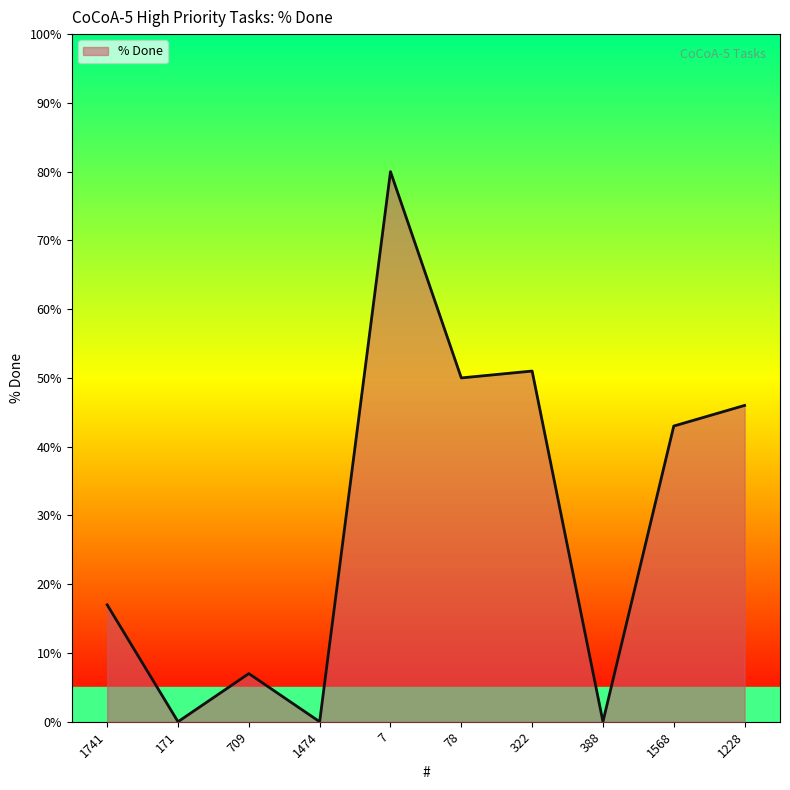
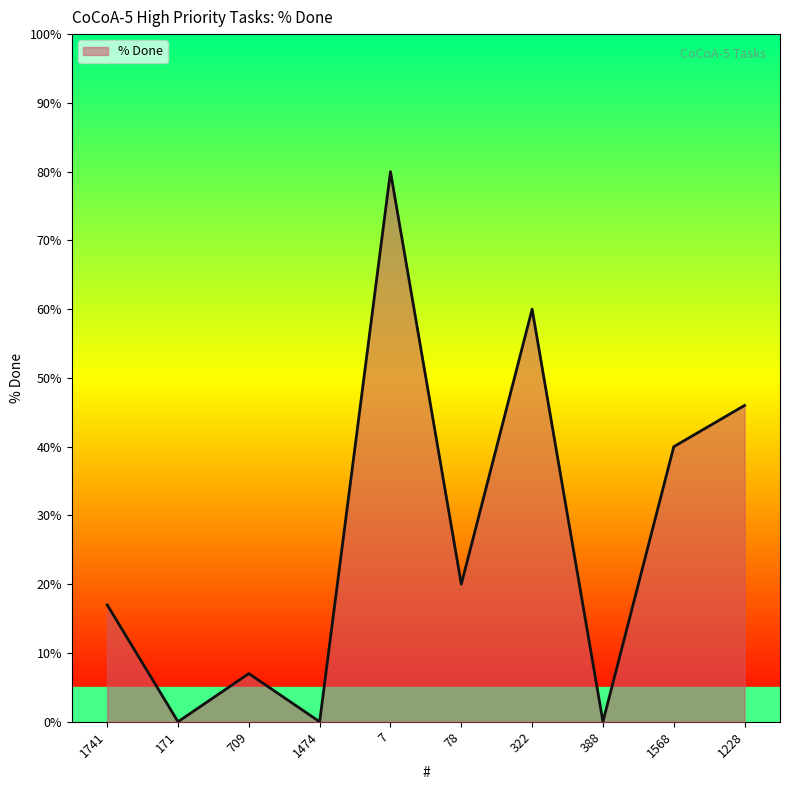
  {
    "% Done": {
      "1741": "17%",
      "171": "0%",
      "709": "7%",
      "1474": "0%",
      "7": "80%",
-     "78": "50%",
-     "322": "51%",
+     "78": "20%",
+     "322": "60%",
      "388": "0%",
-     "1568": "43%",
+     "1568": "40%",
      "1228": "46%"
    }
  }
